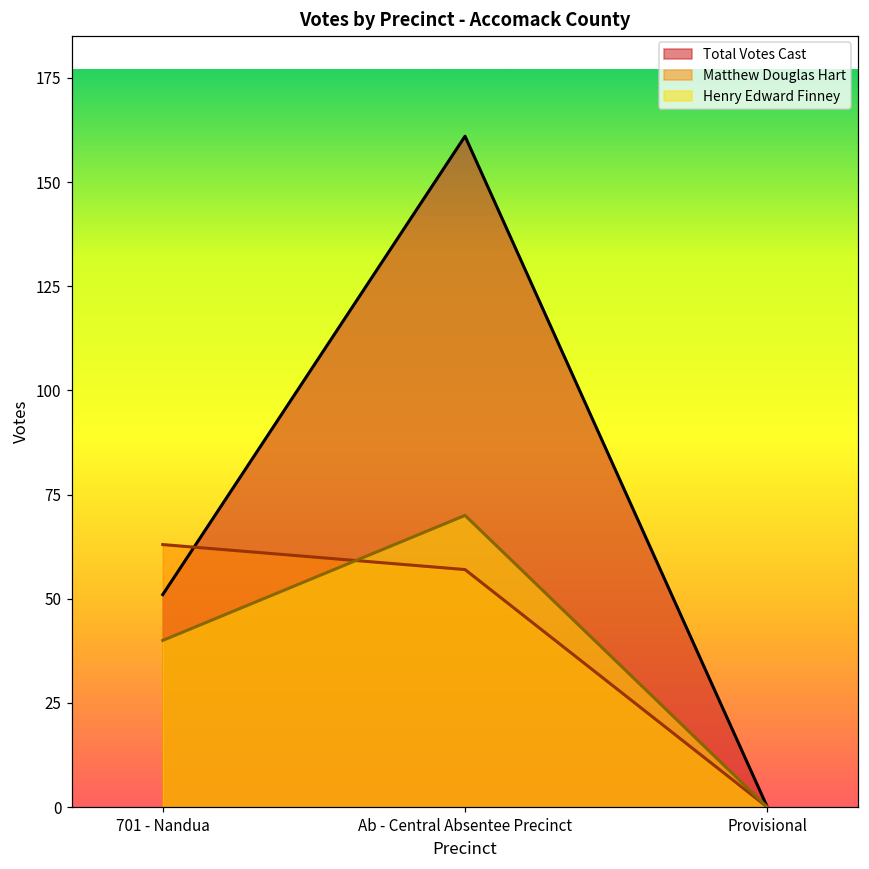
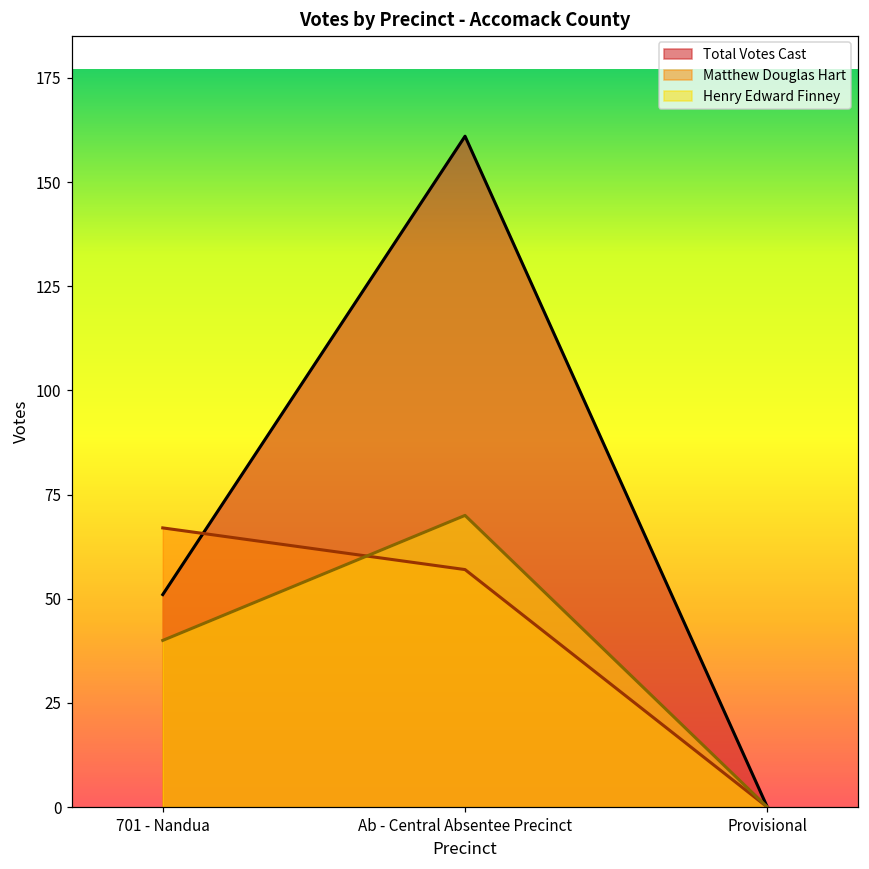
  {
    "Total Votes Cast": {
      "701 - Nandua": 51,
      "Ab - Central Absentee Precinct": 161
    },
    "Matthew Douglas Hart": {
-     "701 - Nandua": 63,
+     "701 - Nandua": 67,
      "Ab - Central Absentee Precinct": 57
    },
    "Henry Edward Finney": {
      "701 - Nandua": 40,
      "Ab - Central Absentee Precinct": 70
    }
  }
